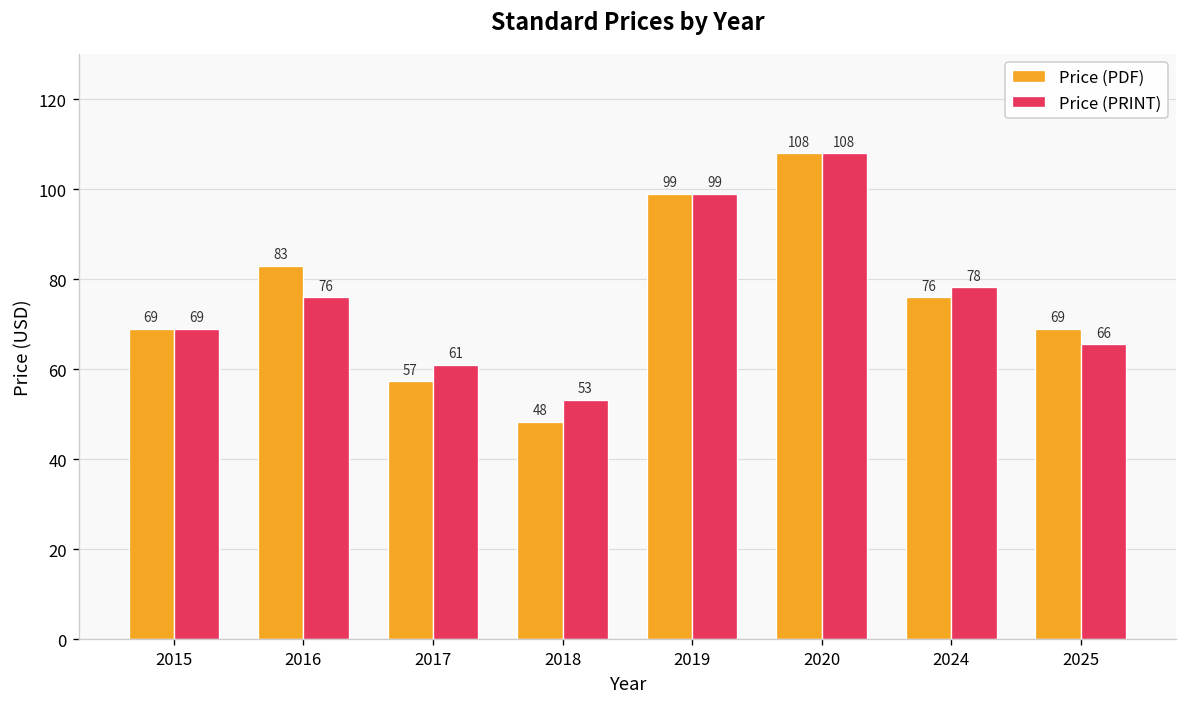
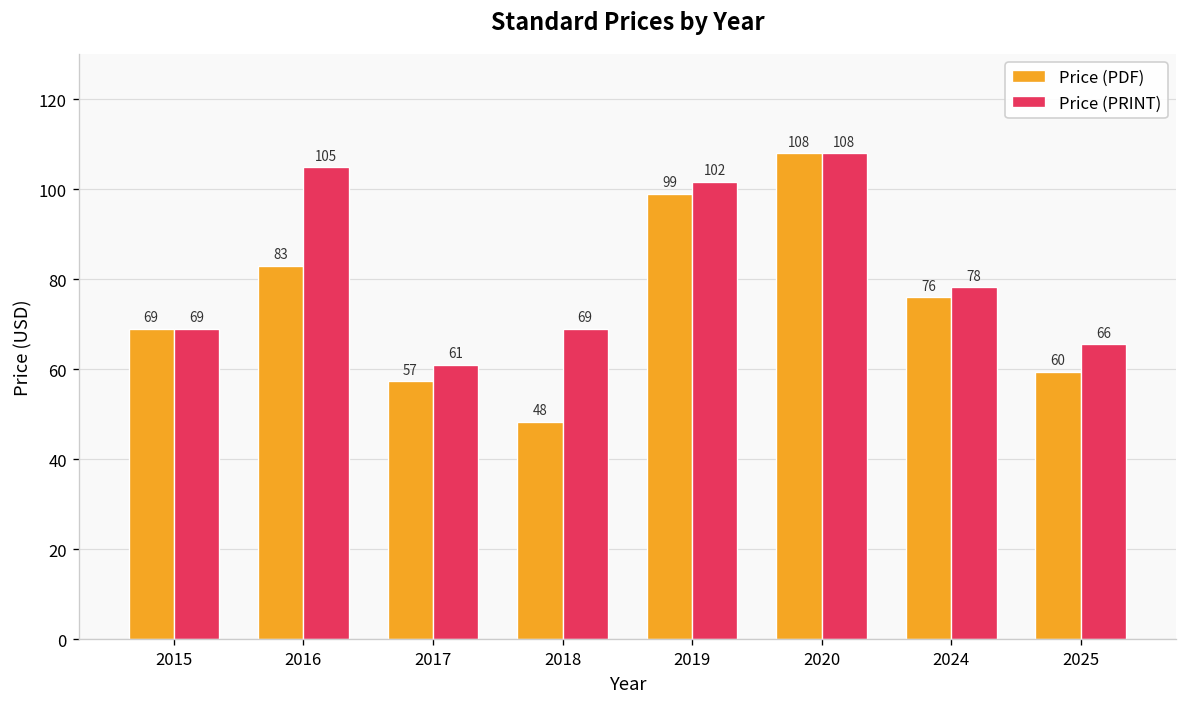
  {
    "Price (PDF)": {
      "2015": 69,
      "2016": 83,
      "2017": 57,
      "2018": 48,
      "2019": 99,
      "2020": 108,
      "2024": 76,
-     "2025": 69
+     "2025": 60
    },
    "Price (PRINT)": {
      "2015": 69,
-     "2016": 76,
+     "2016": 105,
      "2017": 61,
-     "2018": 53,
-     "2019": 99,
+     "2018": 69,
+     "2019": 102,
      "2020": 108,
      "2024": 78,
      "2025": 66
    }
  }
